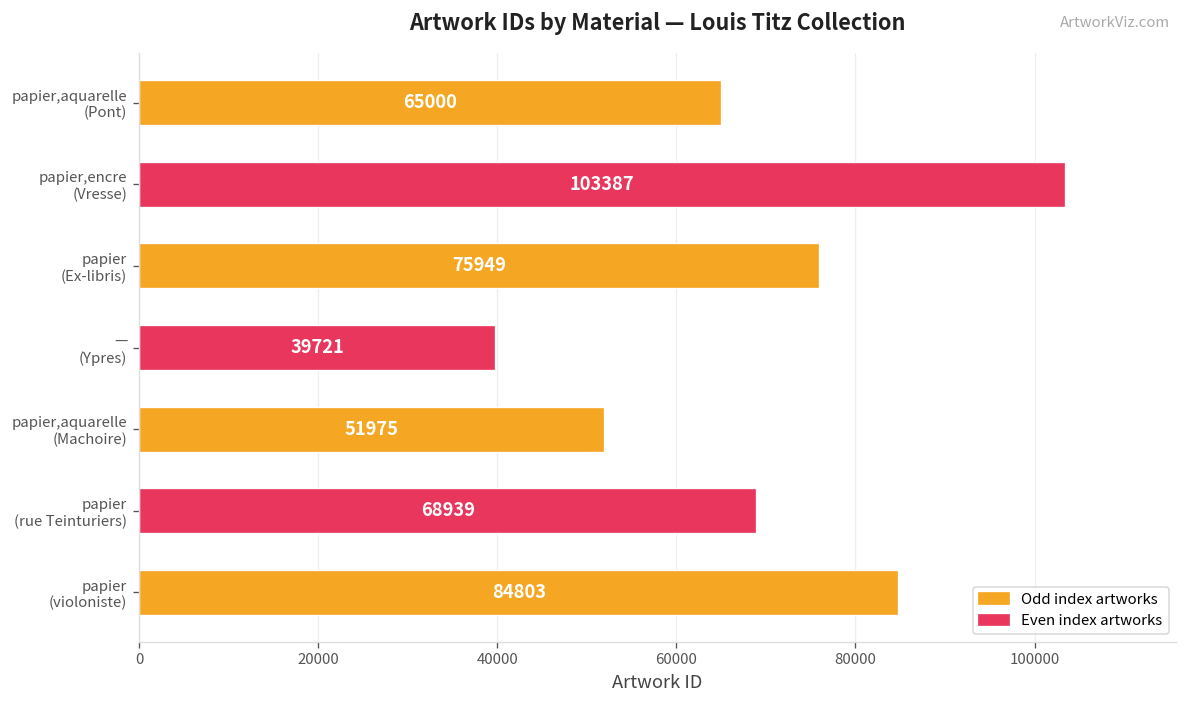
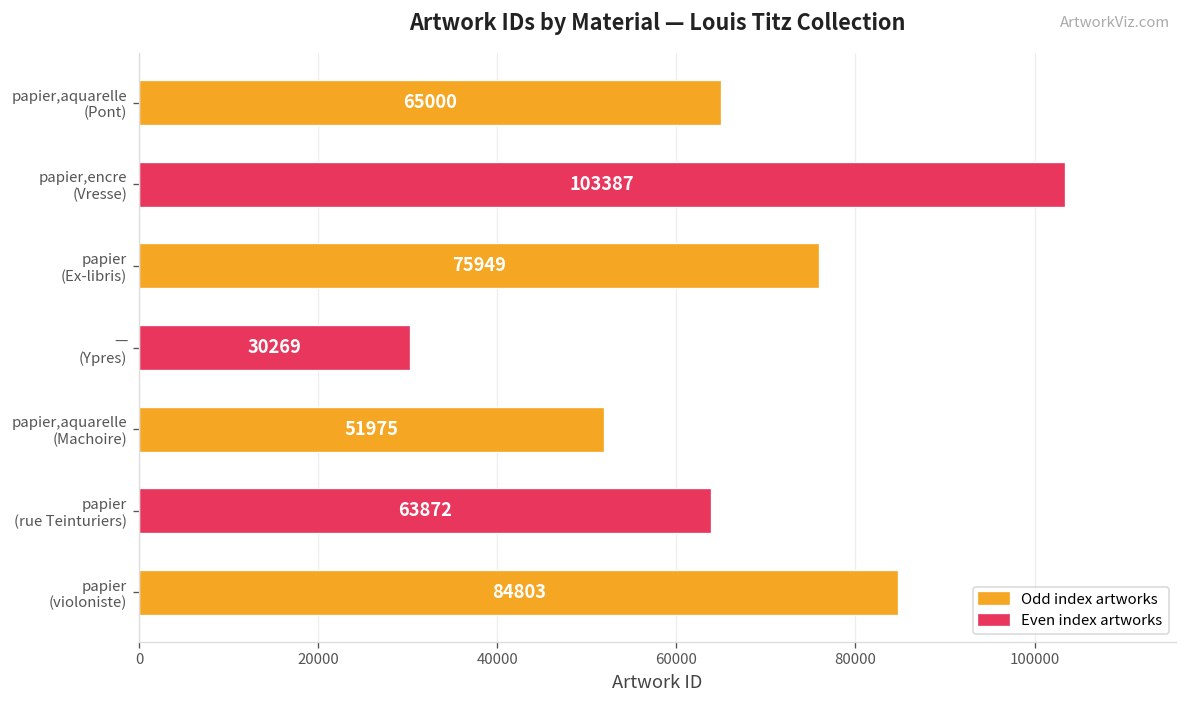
  {
    "papier,aquarelle (Pont)": 65000,
    "papier,encre (Vresse)": 103387,
    "papier (Ex-libris)": 75949,
-   "— (Ypres)": 39721,
+   "— (Ypres)": 30269,
    "papier,aquarelle (Machoire)": 51975,
-   "papier (rue Teinturiers)": 68939,
+   "papier (rue Teinturiers)": 63872,
    "papier (violoniste)": 84803
  }
